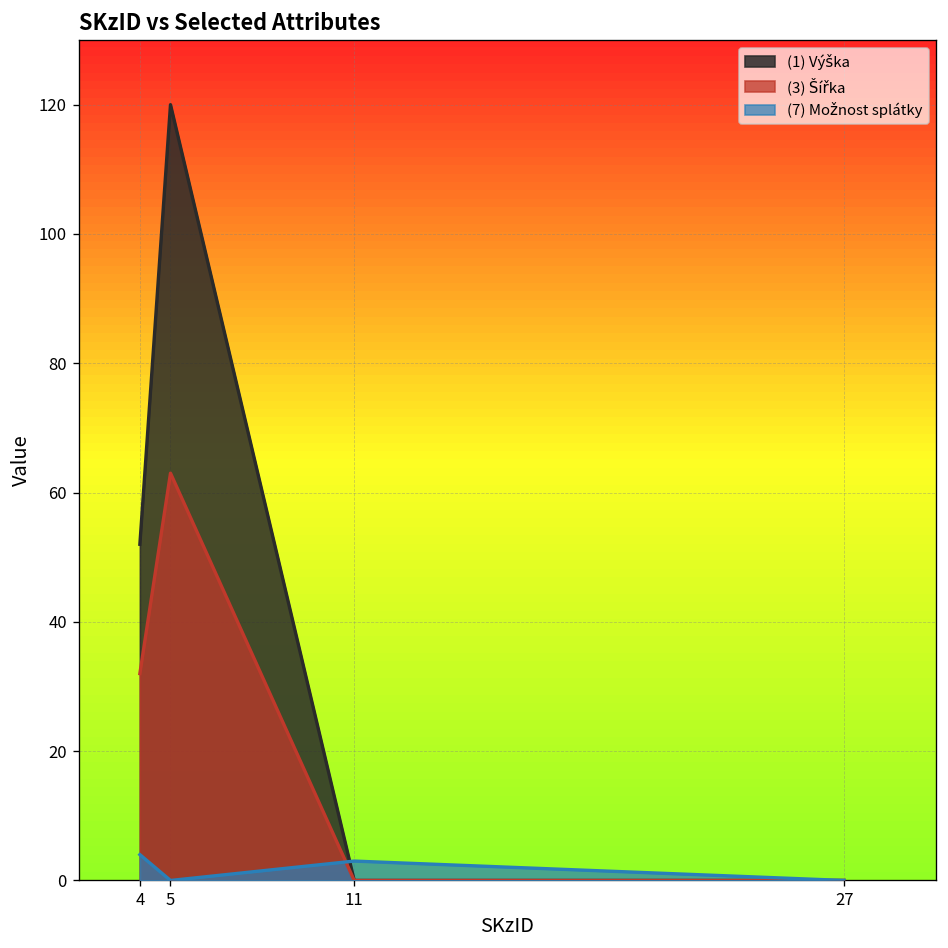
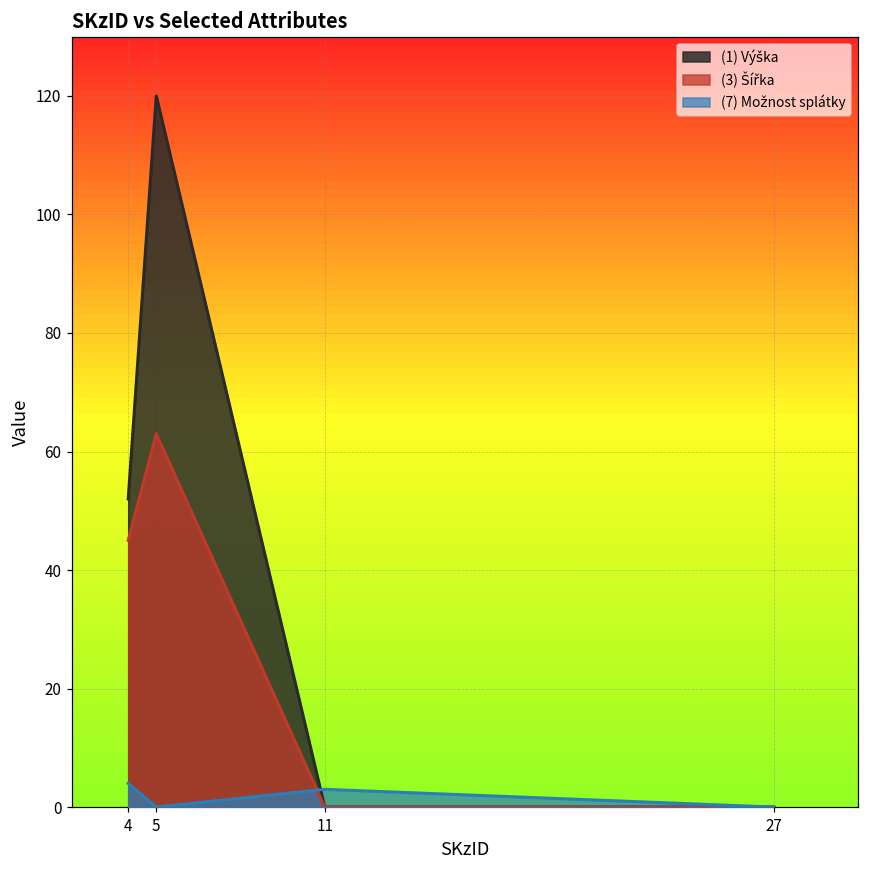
  {
    "(1) Výška": {
      "4": 52,
      "5": 120
    },
    "(3) Šířka": {
-     "4": 32,
+     "4": 45,
      "5": 63
    },
    "(7) Možnost splátky": {
      "4": 4,
      "5": 0,
      "11": 3
    }
  }
